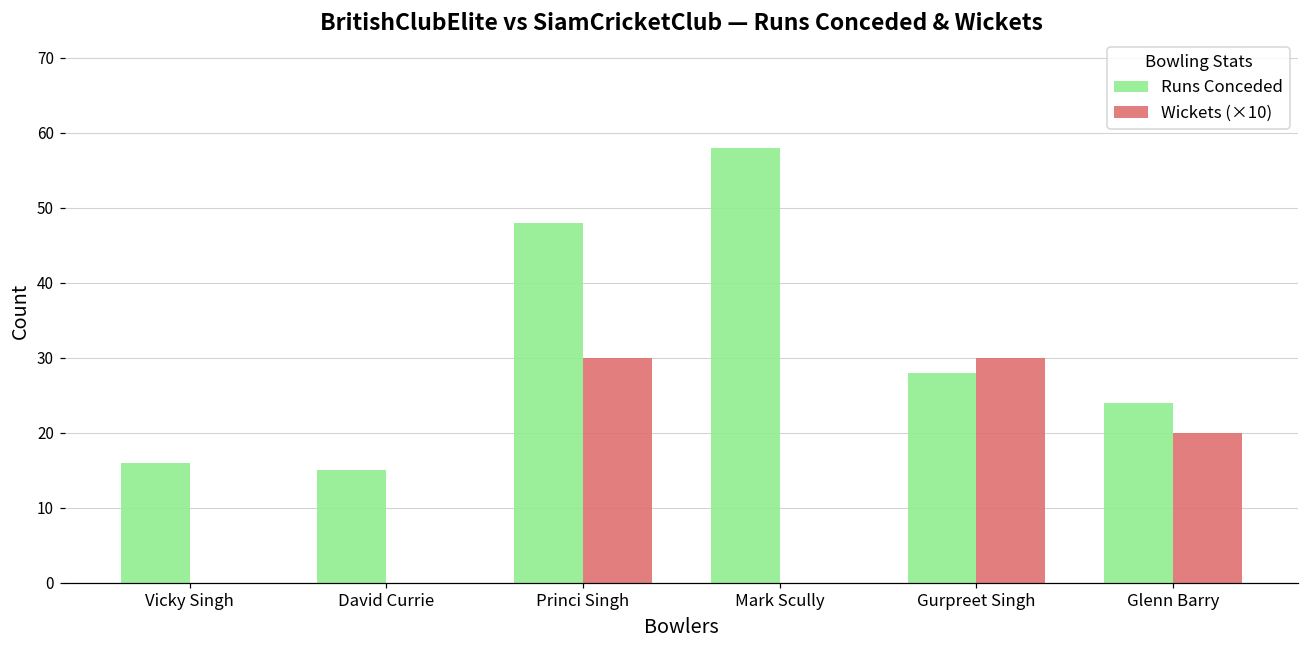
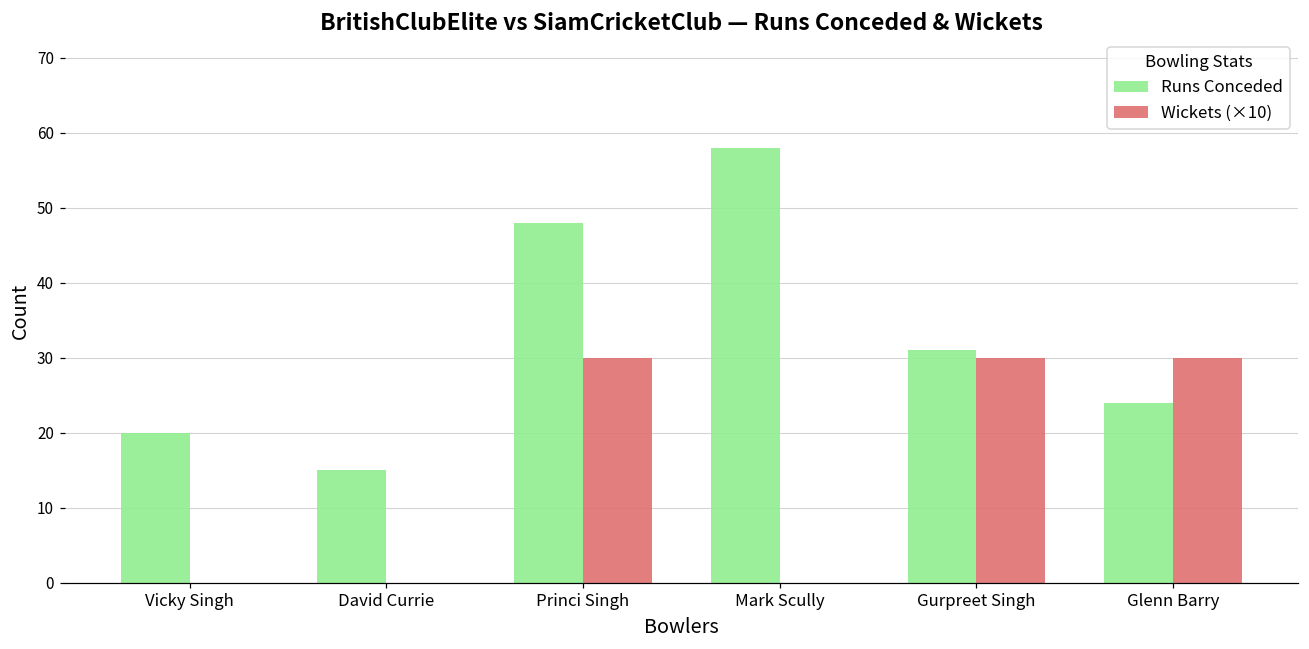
  {
    "Runs Conceded": {
-     "Vicky Singh": 16,
+     "Vicky Singh": 20,
      "David Currie": 15,
      "Princi Singh": 48,
      "Mark Scully": 58,
-     "Gurpreet Singh": 28,
+     "Gurpreet Singh": 31,
      "Glenn Barry": 24
    },
    "Wickets (×10)": {
      "Vicky Singh": 0,
      "David Currie": 0,
      "Princi Singh": 30,
      "Mark Scully": 0,
      "Gurpreet Singh": 30,
-     "Glenn Barry": 20
+     "Glenn Barry": 30
    }
  }
